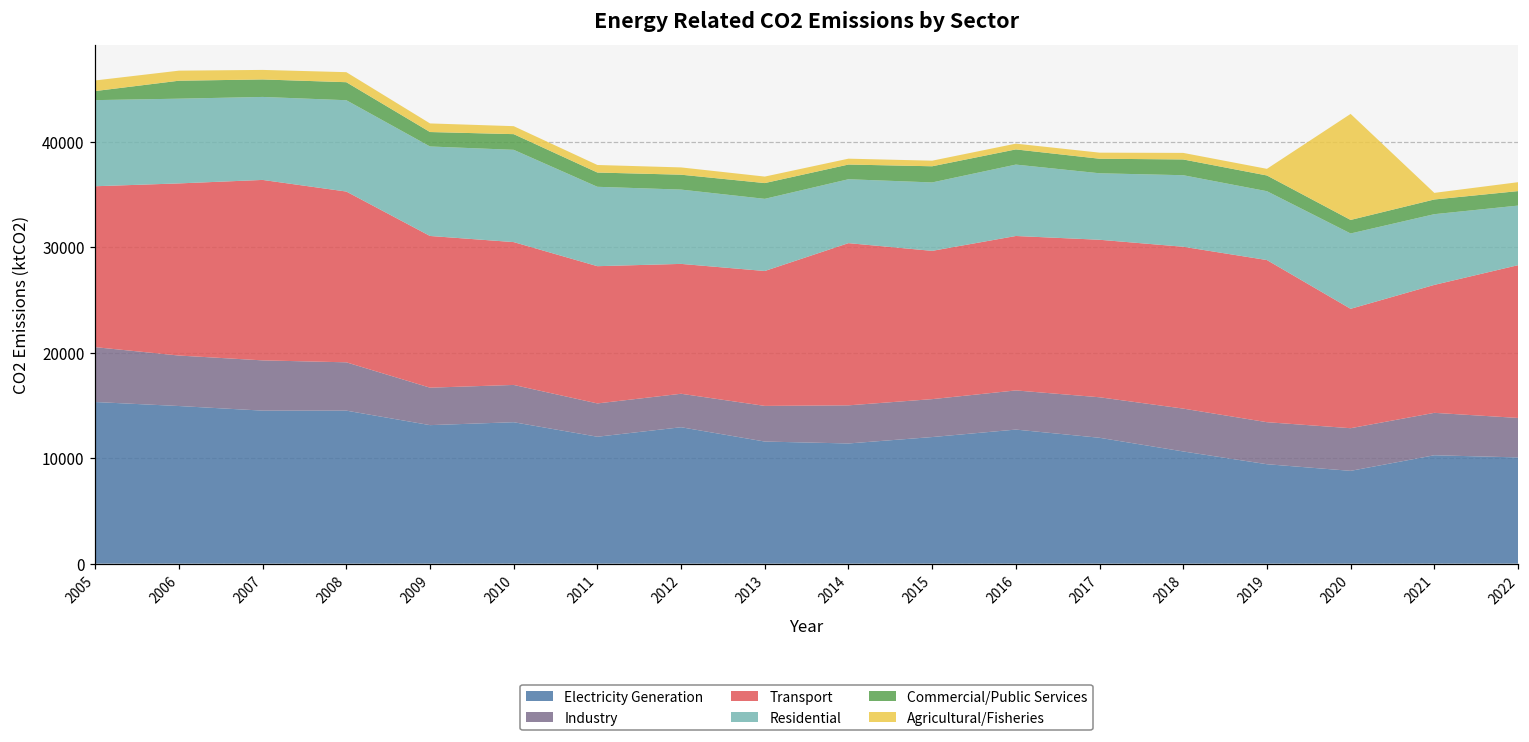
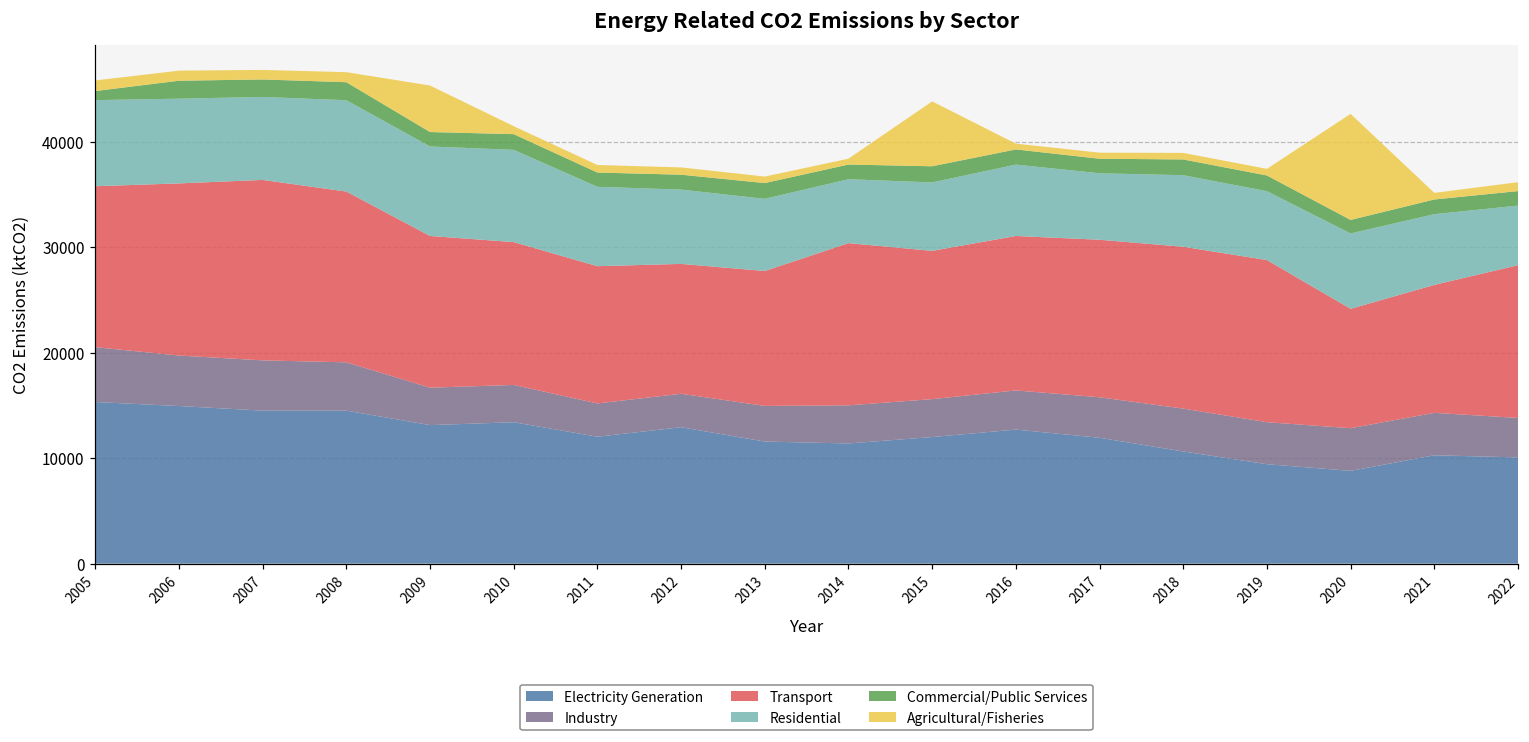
  {
    "Transport": {
      "2005": 15000,
      "2006": 16000,
      "2007": 17000,
      "2008": 16000,
      "2009": 14000,
      "2010": 14000,
      "2011": 13000,
      "2012": 12000,
      "2013": 13000,
      "2014": 15000,
      "2015": 14000,
      "2016": 15000,
      "2017": 15000,
      "2018": 15000,
      "2019": 15000,
      "2020": 11000,
      "2021": 12000,
      "2022": 14000
    },
    "Residential": {
      "2005": 8000,
      "2006": 8000,
      "2007": 8000,
      "2008": 9000,
      "2009": 8000,
      "2010": 9000,
      "2011": 8000,
      "2012": 7000,
      "2013": 7000,
      "2014": 6000,
      "2015": 6000,
      "2016": 7000,
      "2017": 6000,
      "2018": 7000,
      "2019": 7000,
      "2020": 7000,
      "2021": 7000,
      "2022": 6000
    },
    "Commercial/Public Services": {
      "2005": 1000,
      "2006": 2000,
      "2007": 2000,
      "2008": 2000,
      "2009": 1000,
      "2010": 1000,
      "2011": 1000,
      "2012": 1000,
      "2013": 1000,
      "2014": 1000,
      "2015": 2000,
      "2016": 1000,
      "2017": 1000,
      "2018": 1000,
      "2019": 1000,
      "2020": 1000,
      "2021": 1000,
      "2022": 1000
    },
    "Agricultural/Fisheries": {
      "2005": 1000,
      "2006": 1000,
      "2007": 1000,
      "2008": 1000,
-     "2009": 1000,
+     "2009": 4000,
      "2010": 1000,
      "2011": 1000,
      "2012": 1000,
      "2013": 1000,
      "2014": 1000,
-     "2015": 1000,
+     "2015": 6000,
      "2016": 1000,
      "2017": 1000,
      "2018": 1000,
      "2019": 1000,
      "2020": 10000,
      "2021": 1000,
      "2022": 1000
    }
  }
